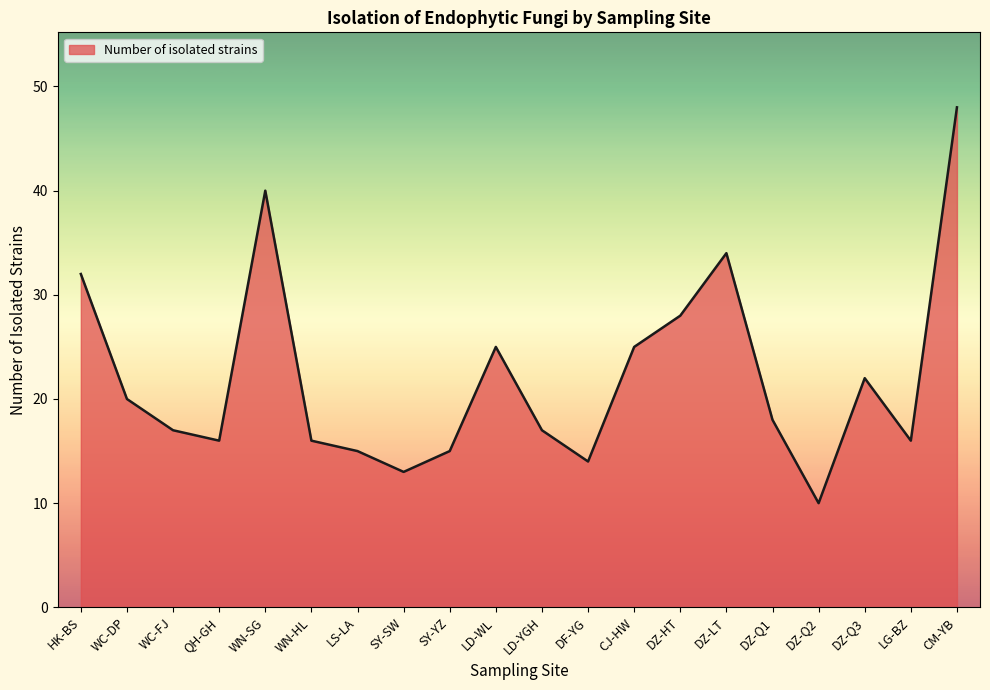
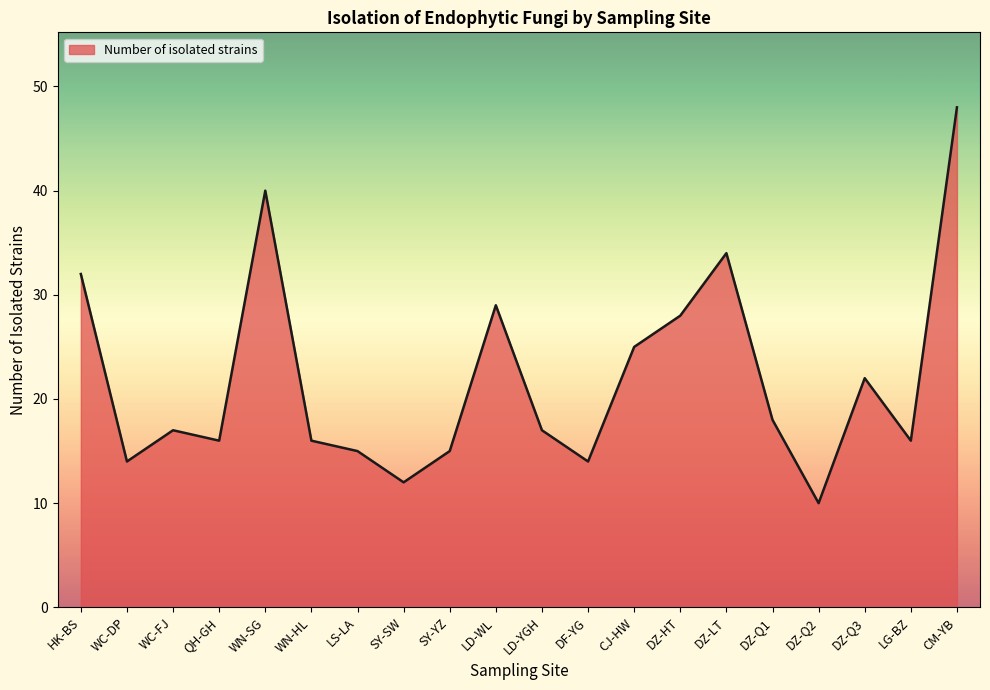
  {
    "HK-BS": 32,
-   "WC-DP": 20,
+   "WC-DP": 14,
    "WC-FJ": 17,
    "QH-GH": 16,
    "WN-SG": 40,
    "WN-HL": 16,
    "LS-LA": 15,
-   "SY-SW": 13,
+   "SY-SW": 12,
    "SY-YZ": 15,
-   "LD-WL": 25,
+   "LD-WL": 29,
    "LD-YGH": 17,
    "DF-YG": 14,
    "CJ-HW": 25,
    "DZ-HT": 28,
    "DZ-LT": 34,
    "DZ-Q1": 18,
    "DZ-Q2": 10,
    "DZ-Q3": 22,
    "LG-BZ": 16,
    "CM-YB": 48
  }
